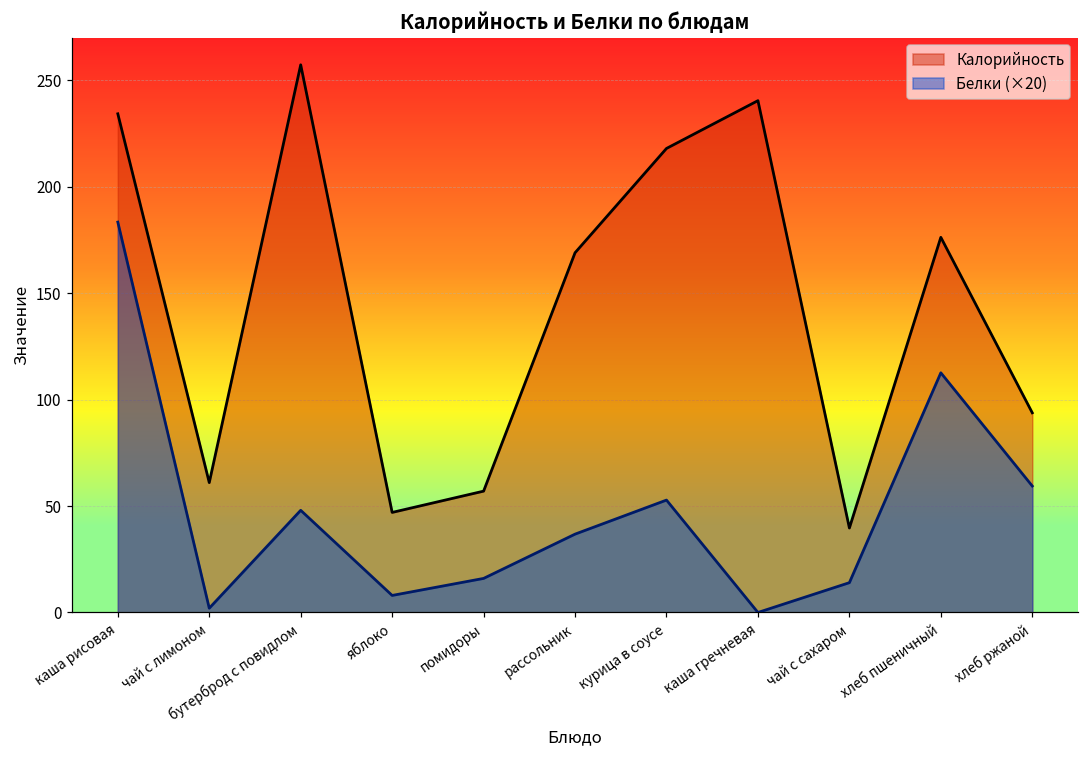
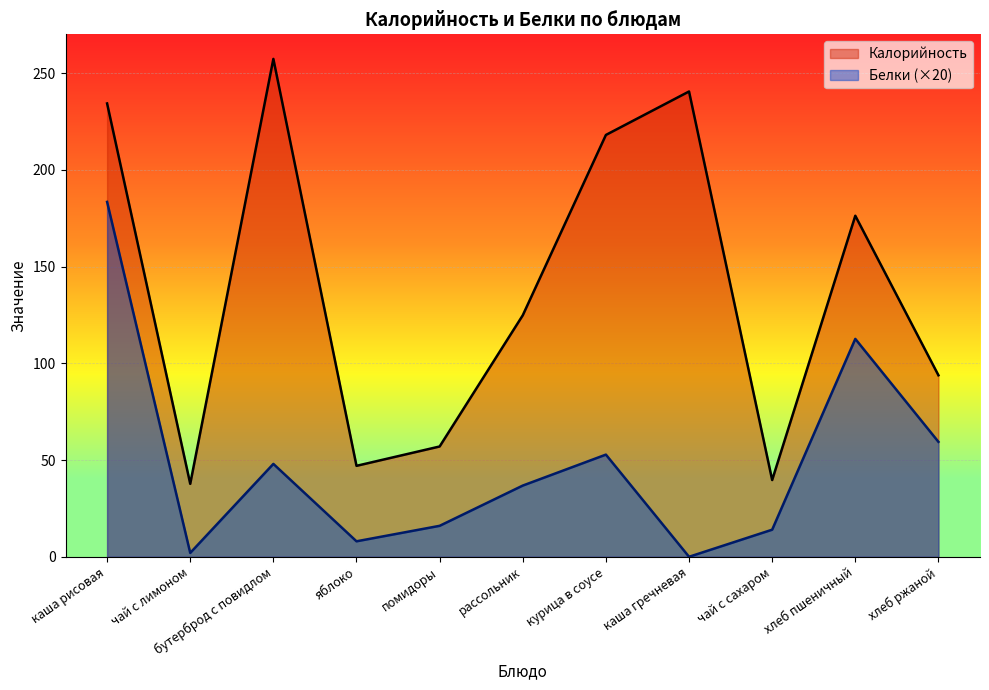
  {
    "Калорийность": {
      "каша рисовая": 234,
-     "чай с лимоном": 61,
+     "чай с лимоном": 38,
      "бутерброд с повидлом": 257,
      "яблоко": 47,
      "помидоры": 57,
-     "рассольник": 169,
+     "рассольник": 125,
      "курица в соусе": 218,
      "каша гречневая": 240,
      "чай с сахаром": 40,
      "хлеб пшеничный": 176,
      "хлеб ржаной": 94
    },
    "Белки (×20)": {
      "каша рисовая": 183,
      "чай с лимоном": 2,
      "бутерброд с повидлом": 48,
      "яблоко": 8,
      "помидоры": 16,
      "рассольник": 37,
      "курица в соусе": 53,
      "каша гречневая": 0,
      "чай с сахаром": 14,
      "хлеб пшеничный": 113,
      "хлеб ржаной": 59
    }
  }
